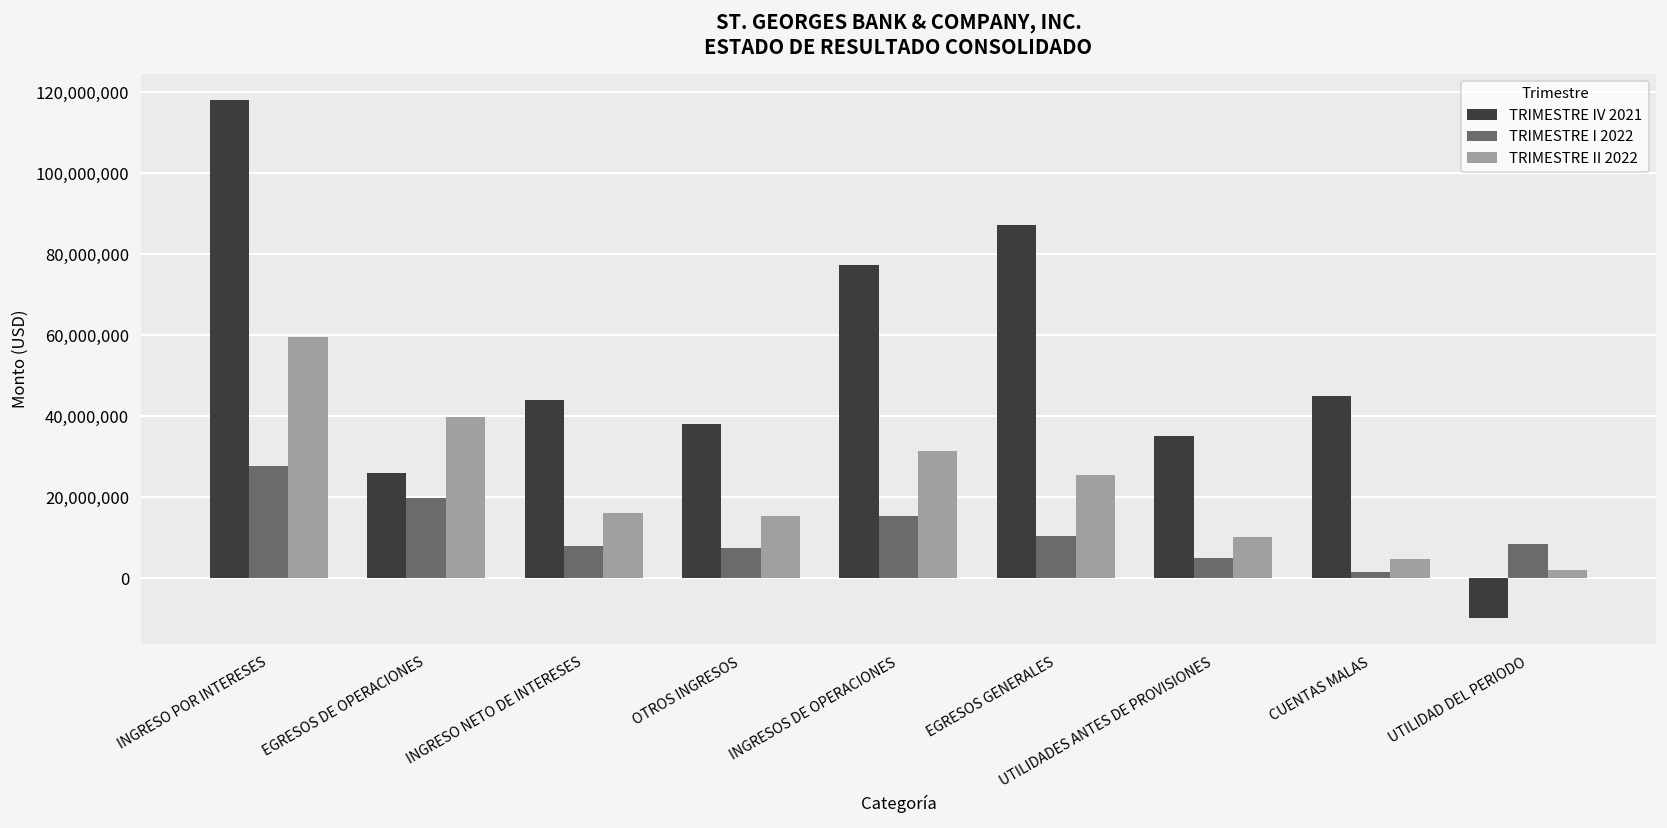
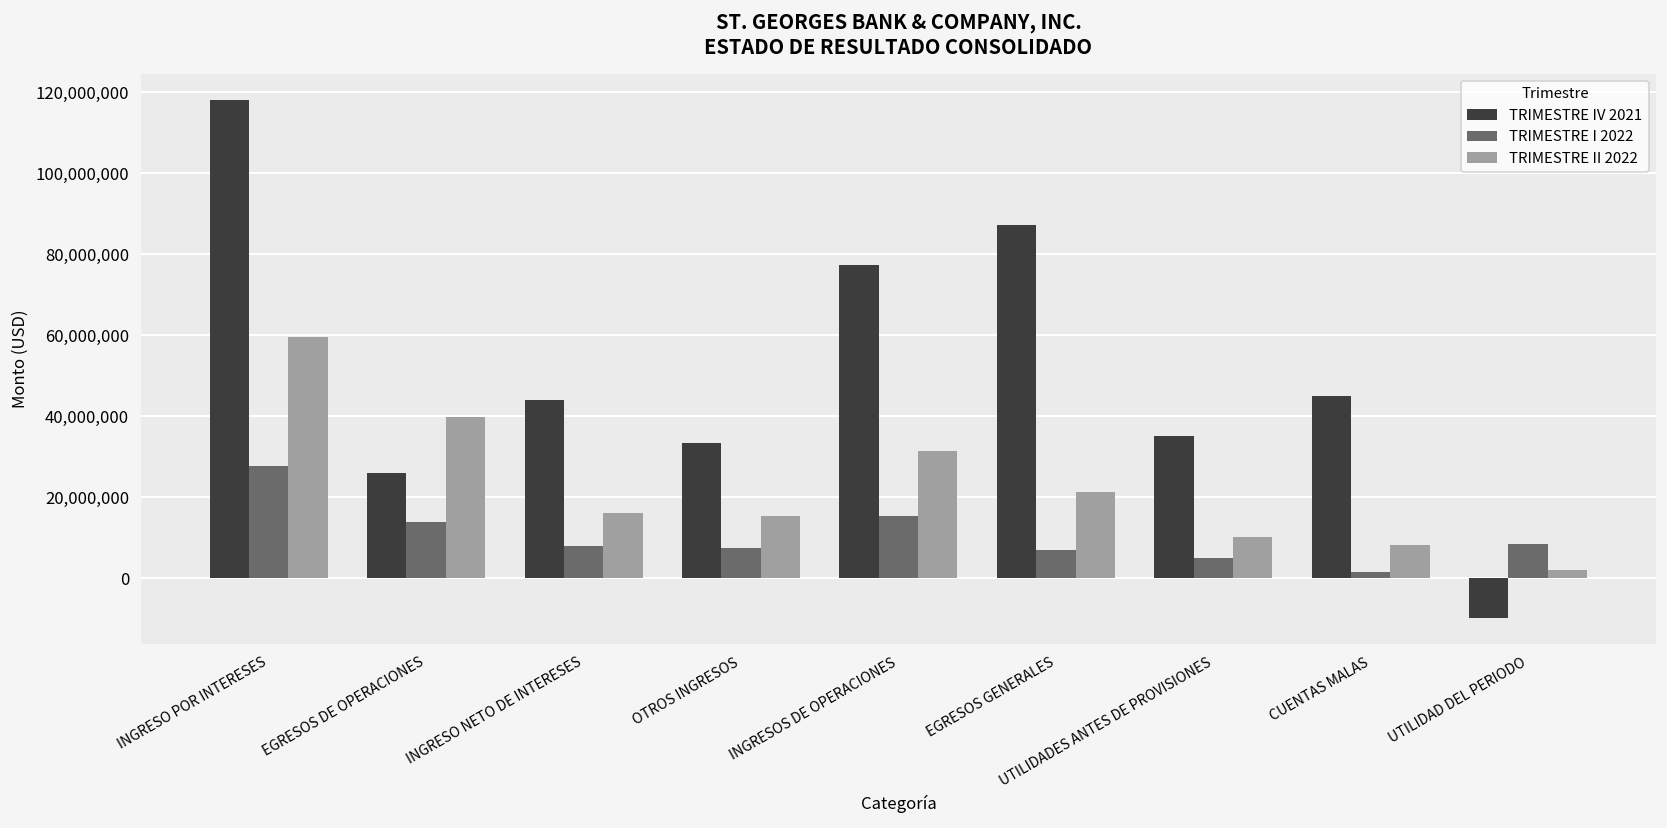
  {
    "TRIMESTRE IV 2021": {
      "INGRESO POR INTERESES": "118,000,000",
      "EGRESOS DE OPERACIONES": "26,000,000",
      "INGRESO NETO DE INTERESES": "44,000,000",
-     "OTROS INGRESOS": "38,000,000",
+     "OTROS INGRESOS": "33,000,000",
      "INGRESOS DE OPERACIONES": "77,000,000",
      "EGRESOS GENERALES": "87,000,000",
      "UTILIDADES ANTES DE PROVISIONES": "35,000,000",
      "CUENTAS MALAS": "45,000,000",
      "UTILIDAD DEL PERIODO": "-10,000,000"
    },
    "TRIMESTRE I 2022": {
      "INGRESO POR INTERESES": "28,000,000",
-     "EGRESOS DE OPERACIONES": "20,000,000",
+     "EGRESOS DE OPERACIONES": "14,000,000",
      "INGRESO NETO DE INTERESES": "8,000,000",
      "OTROS INGRESOS": "7,000,000",
      "INGRESOS DE OPERACIONES": "15,000,000",
-     "EGRESOS GENERALES": "10,000,000",
+     "EGRESOS GENERALES": "7,000,000",
      "UTILIDADES ANTES DE PROVISIONES": "5,000,000",
      "CUENTAS MALAS": "1,000,000",
      "UTILIDAD DEL PERIODO": "8,000,000"
    },
    "TRIMESTRE II 2022": {
      "INGRESO POR INTERESES": "59,000,000",
      "EGRESOS DE OPERACIONES": "40,000,000",
      "INGRESO NETO DE INTERESES": "16,000,000",
      "OTROS INGRESOS": "15,000,000",
      "INGRESOS DE OPERACIONES": "31,000,000",
-     "EGRESOS GENERALES": "25,000,000",
+     "EGRESOS GENERALES": "21,000,000",
      "UTILIDADES ANTES DE PROVISIONES": "10,000,000",
-     "CUENTAS MALAS": "5,000,000",
+     "CUENTAS MALAS": "8,000,000",
      "UTILIDAD DEL PERIODO": "2,000,000"
    }
  }
